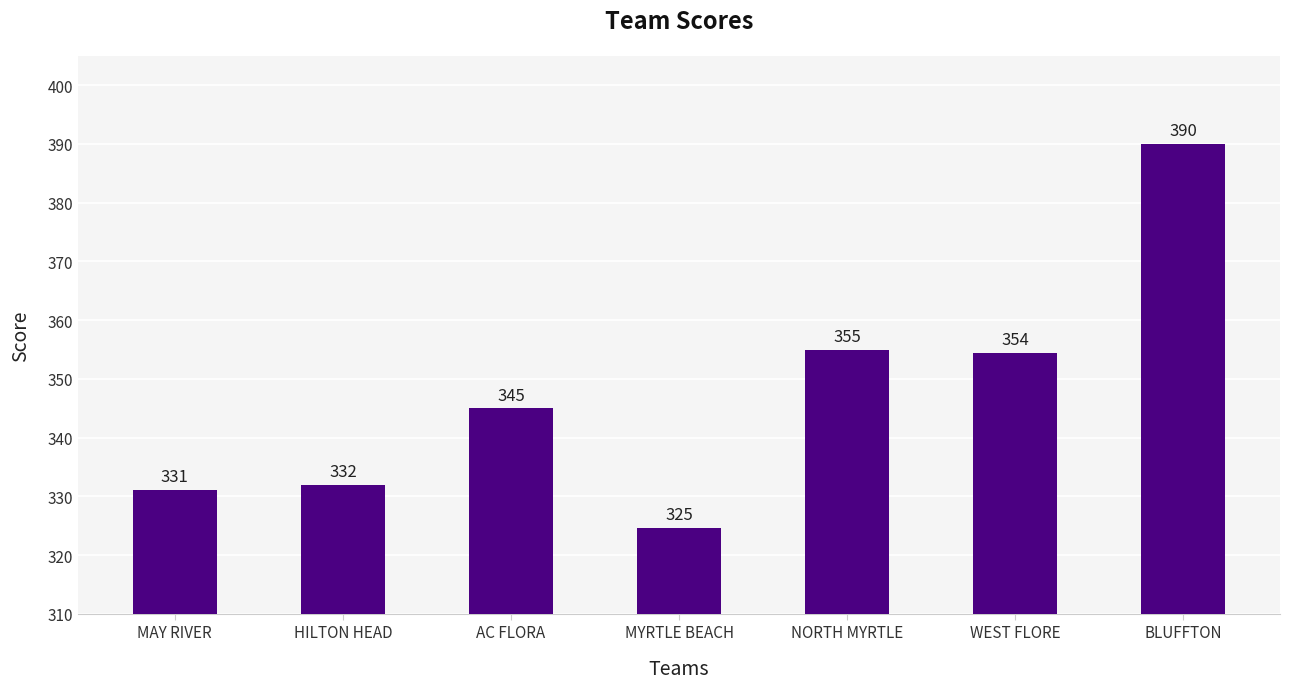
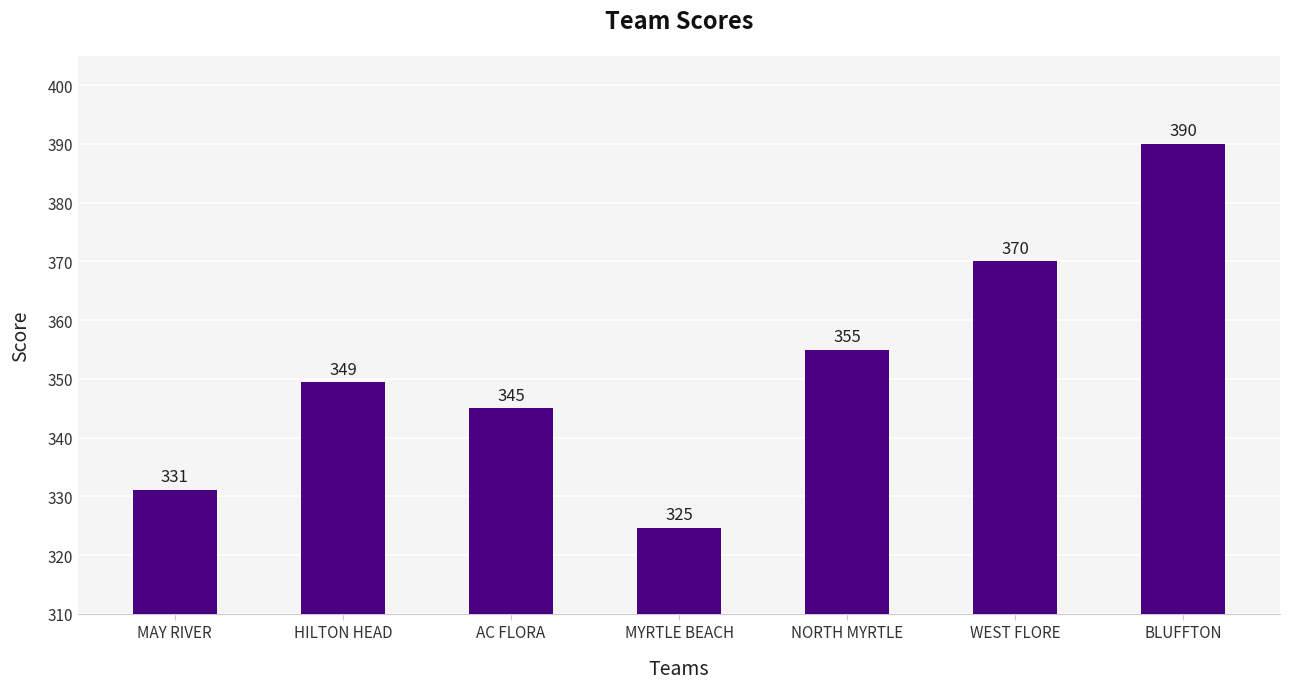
  {
    "MAY RIVER": 331,
-   "HILTON HEAD": 332,
+   "HILTON HEAD": 349,
    "AC FLORA": 345,
    "MYRTLE BEACH": 325,
    "NORTH MYRTLE": 355,
-   "WEST FLORE": 354,
+   "WEST FLORE": 370,
    "BLUFFTON": 390
  }
